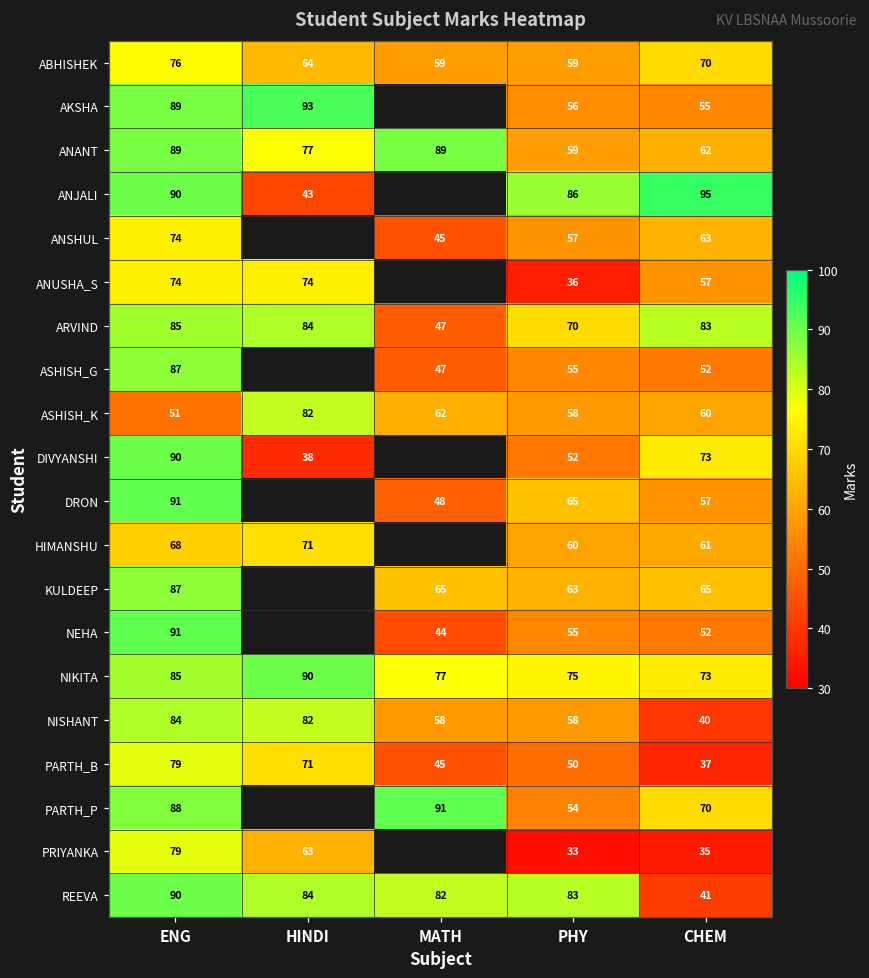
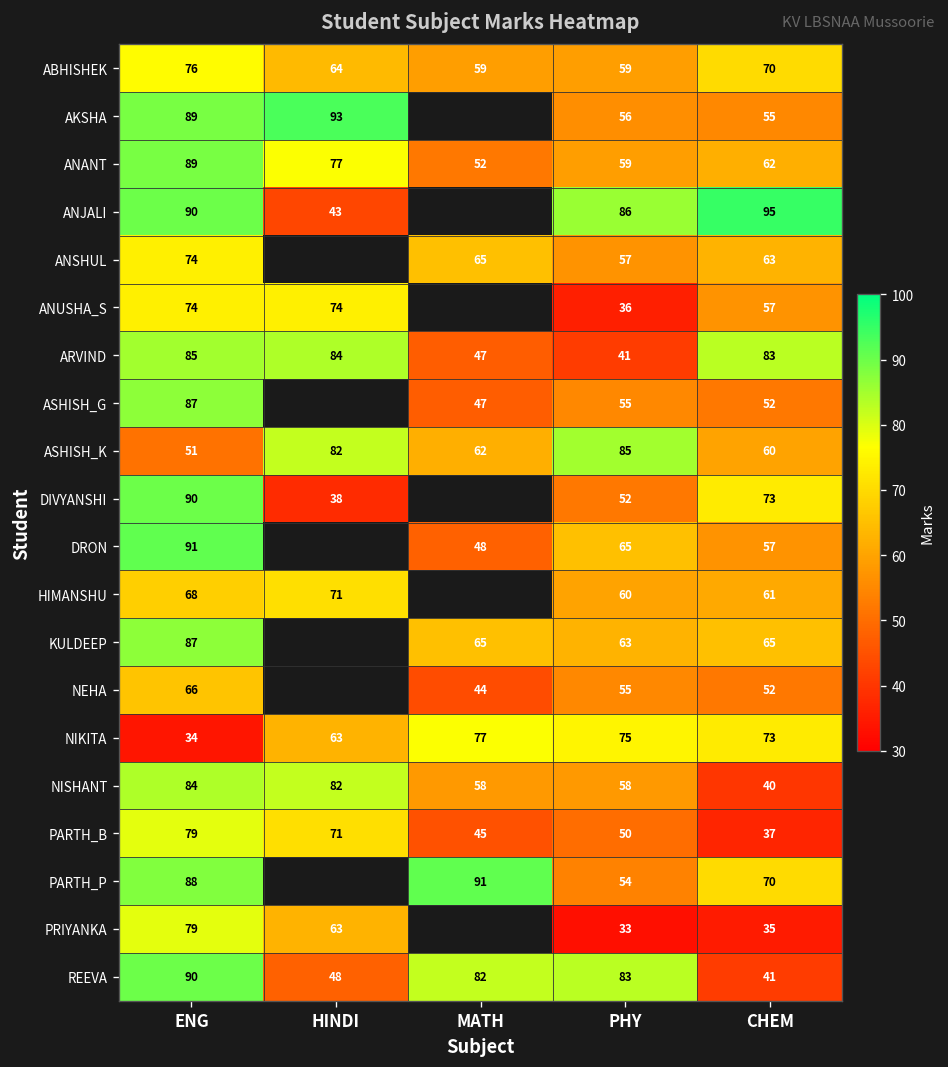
  {
    "ABHISHEK": {
      "ENG": 76,
      "HINDI": 64,
      "MATH": 59,
      "PHY": 59,
      "CHEM": 70
    },
    "AKSHA": {
      "ENG": 89,
      "HINDI": 93,
      "PHY": 56,
      "CHEM": 55
    },
    "ANANT": {
      "ENG": 89,
      "HINDI": 77,
-     "MATH": 89,
+     "MATH": 52,
      "PHY": 59,
      "CHEM": 62
    },
    "ANJALI": {
      "ENG": 90,
      "HINDI": 43,
      "PHY": 86,
      "CHEM": 95
    },
    "ANSHUL": {
      "ENG": 74,
-     "MATH": 45,
+     "MATH": 65,
      "PHY": 57,
      "CHEM": 63
    },
    "ANUSHA_S": {
      "ENG": 74,
      "HINDI": 74,
      "PHY": 36,
      "CHEM": 57
    },
    "ARVIND": {
      "ENG": 85,
      "HINDI": 84,
      "MATH": 47,
-     "PHY": 70,
+     "PHY": 41,
      "CHEM": 83
    },
    "ASHISH_G": {
      "ENG": 87,
      "MATH": 47,
      "PHY": 55,
      "CHEM": 52
    },
    "ASHISH_K": {
      "ENG": 51,
      "HINDI": 82,
      "MATH": 62,
-     "PHY": 58,
+     "PHY": 85,
      "CHEM": 60
    },
    "DIVYANSHI": {
      "ENG": 90,
      "HINDI": 38,
      "PHY": 52,
      "CHEM": 73
    },
    "DRON": {
      "ENG": 91,
      "MATH": 48,
      "PHY": 65,
      "CHEM": 57
    },
    "HIMANSHU": {
      "ENG": 68,
      "HINDI": 71,
      "PHY": 60,
      "CHEM": 61
    },
    "KULDEEP": {
      "ENG": 87,
      "MATH": 65,
      "PHY": 63,
      "CHEM": 65
    },
    "NEHA": {
-     "ENG": 91,
+     "ENG": 66,
      "MATH": 44,
      "PHY": 55,
      "CHEM": 52
    },
    "NIKITA": {
-     "ENG": 85,
-     "HINDI": 90,
+     "ENG": 34,
+     "HINDI": 63,
      "MATH": 77,
      "PHY": 75,
      "CHEM": 73
    },
    "NISHANT": {
      "ENG": 84,
      "HINDI": 82,
      "MATH": 58,
      "PHY": 58,
      "CHEM": 40
    },
    "PARTH_B": {
      "ENG": 79,
      "HINDI": 71,
      "MATH": 45,
      "PHY": 50,
      "CHEM": 37
    },
    "PARTH_P": {
      "ENG": 88,
      "MATH": 91,
      "PHY": 54,
      "CHEM": 70
    },
    "PRIYANKA": {
      "ENG": 79,
      "HINDI": 63,
      "PHY": 33,
      "CHEM": 35
    },
    "REEVA": {
      "ENG": 90,
-     "HINDI": 84,
+     "HINDI": 48,
      "MATH": 82,
      "PHY": 83,
      "CHEM": 41
    }
  }
